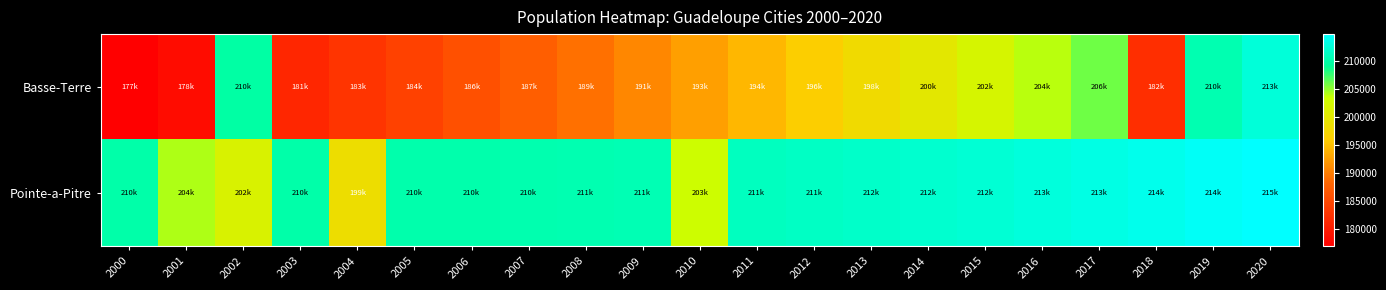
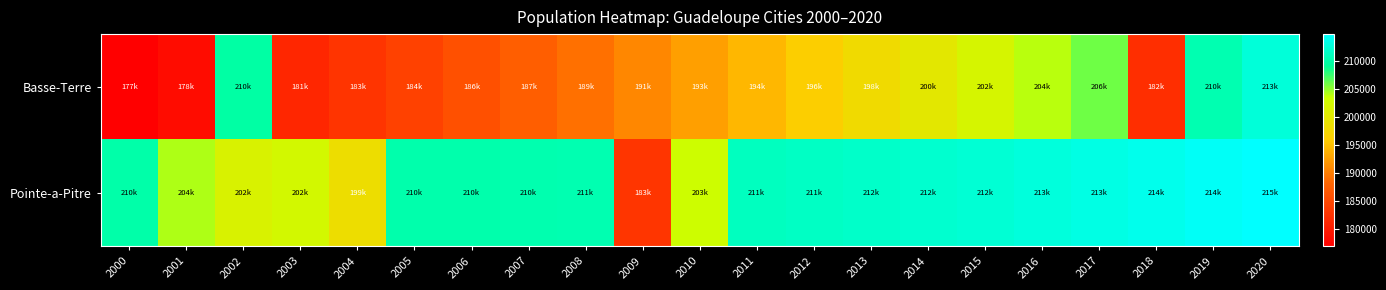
  {
    "Basse-Terre": {
      "2000": "177k",
      "2001": "178k",
      "2002": "210k",
      "2003": "181k",
      "2004": "183k",
      "2005": "184k",
      "2006": "186k",
      "2007": "187k",
      "2008": "189k",
      "2009": "191k",
      "2010": "193k",
      "2011": "194k",
      "2012": "196k",
      "2013": "198k",
      "2014": "200k",
      "2015": "202k",
      "2016": "204k",
      "2017": "206k",
      "2018": "182k",
      "2019": "210k",
      "2020": "213k"
    },
    "Pointe-a-Pitre": {
      "2000": "210k",
      "2001": "204k",
      "2002": "202k",
-     "2003": "210k",
+     "2003": "202k",
      "2004": "199k",
      "2005": "210k",
      "2006": "210k",
      "2007": "210k",
      "2008": "211k",
-     "2009": "211k",
+     "2009": "183k",
      "2010": "203k",
      "2011": "211k",
      "2012": "211k",
      "2013": "212k",
      "2014": "212k",
      "2015": "212k",
      "2016": "213k",
      "2017": "213k",
      "2018": "214k",
      "2019": "214k",
      "2020": "215k"
    }
  }
